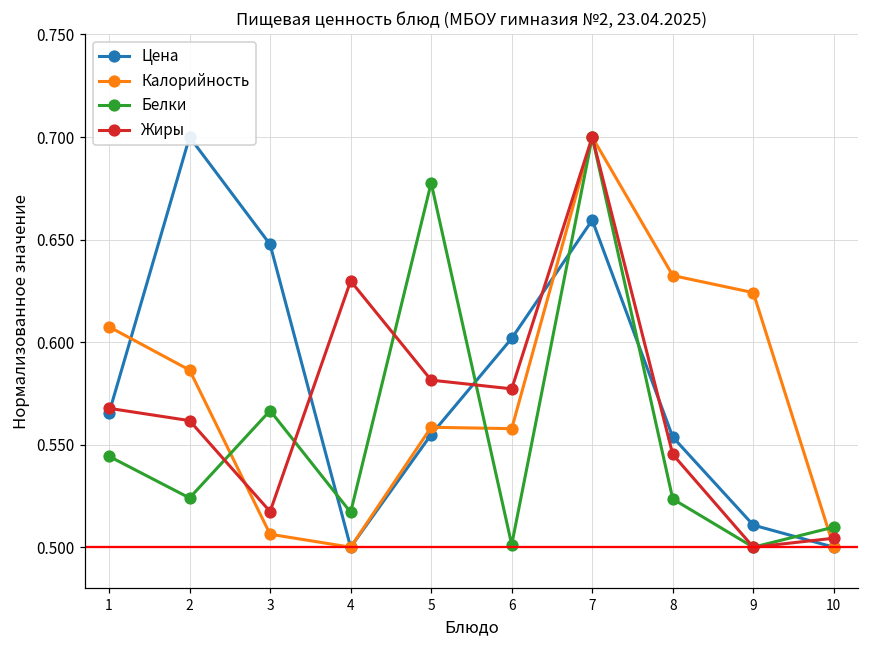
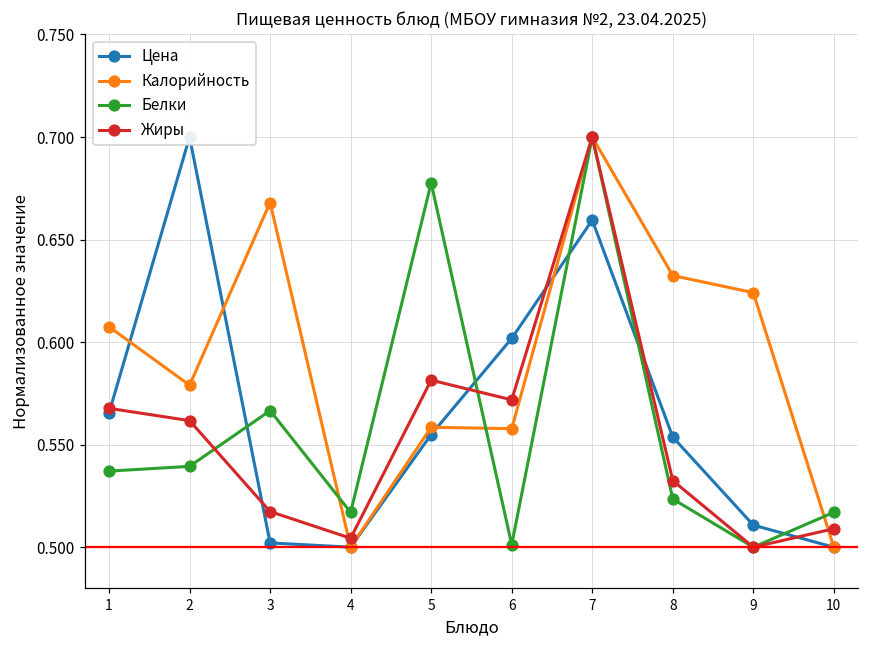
  {
    "Цена": {
      "1": 0.565,
-     "3": 0.648,
+     "3": 0.502,
      "5": 0.555,
      "6": 0.602,
      "7": 0.659,
      "8": 0.554,
      "9": 0.511
    },
    "Калорийность": {
      "1": 0.607,
-     "2": 0.586,
-     "3": 0.506,
+     "2": 0.579,
+     "3": 0.668,
      "5": 0.558,
      "6": 0.558,
      "8": 0.632,
      "9": 0.624
    },
    "Белки": {
-     "1": 0.544,
-     "2": 0.524,
+     "1": 0.537,
+     "2": 0.539,
      "3": 0.567,
      "4": 0.517,
      "5": 0.678,
      "6": 0.501,
      "8": 0.524,
-     "10": 0.510
+     "10": 0.517
    },
    "Жиры": {
      "1": 0.568,
      "2": 0.562,
      "3": 0.517,
-     "4": 0.630,
+     "4": 0.504,
      "5": 0.581,
-     "6": 0.577,
-     "8": 0.545,
-     "10": 0.504
+     "6": 0.572,
+     "8": 0.532,
+     "10": 0.509
    }
  }
